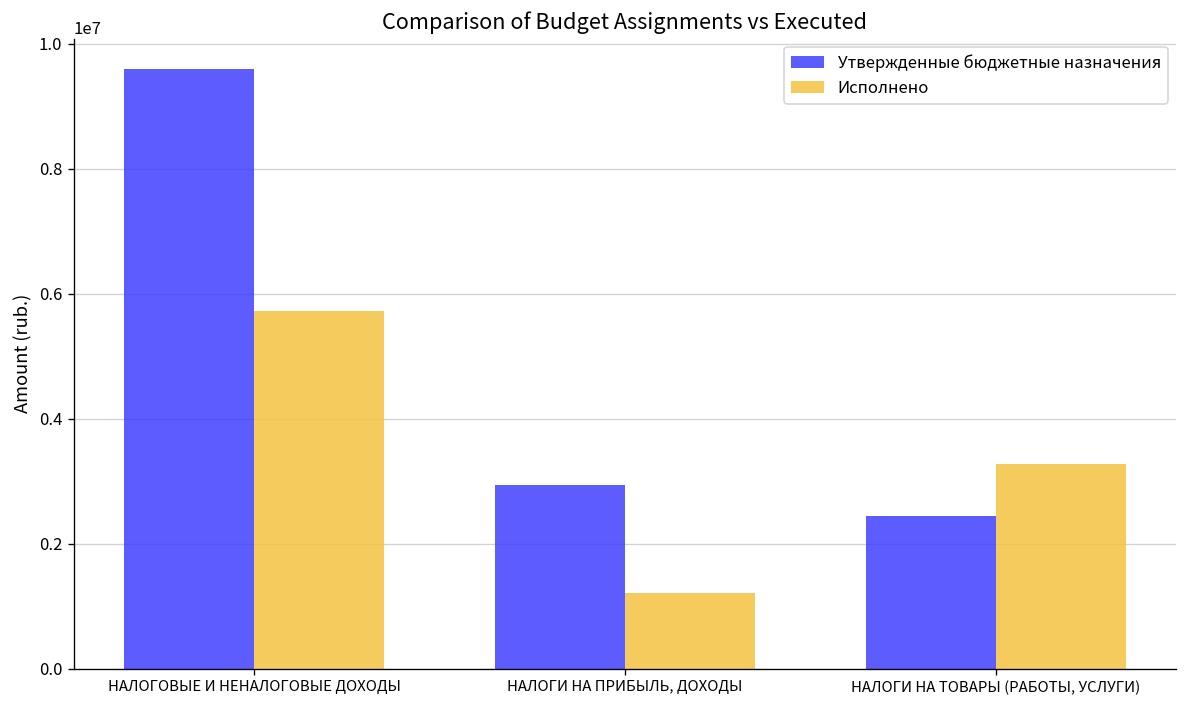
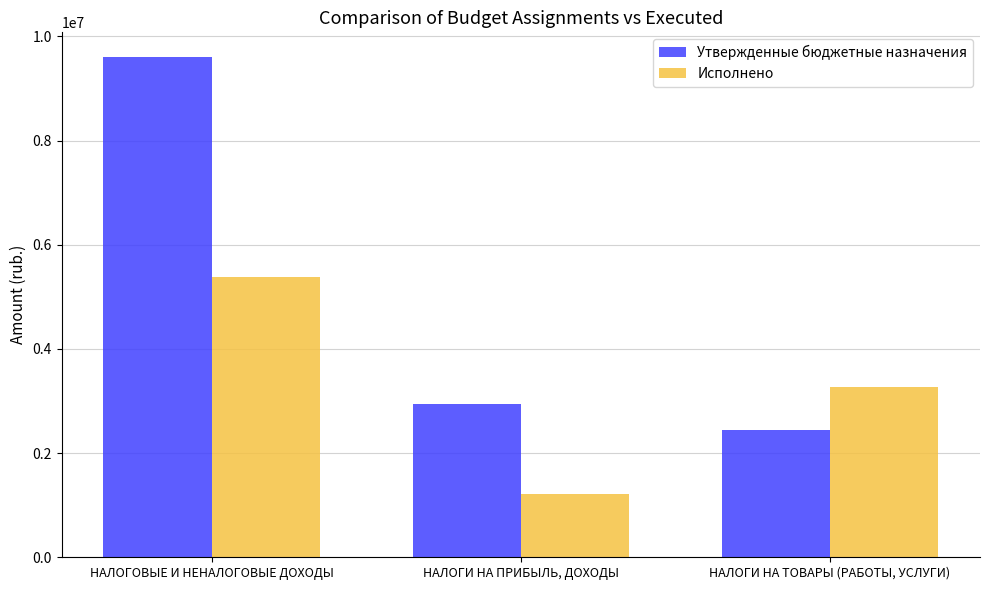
  {
    "Утвержденные бюджетные назначения": {
      "НАЛОГОВЫЕ И НЕНАЛОГОВЫЕ ДОХОДЫ": 9600000,
      "НАЛОГИ НА ПРИБЫЛЬ, ДОХОДЫ": 2900000,
      "НАЛОГИ НА ТОВАРЫ (РАБОТЫ, УСЛУГИ)": 2400000
    },
    "Исполнено": {
-     "НАЛОГОВЫЕ И НЕНАЛОГОВЫЕ ДОХОДЫ": 5700000,
+     "НАЛОГОВЫЕ И НЕНАЛОГОВЫЕ ДОХОДЫ": 5400000,
      "НАЛОГИ НА ПРИБЫЛЬ, ДОХОДЫ": 1200000,
      "НАЛОГИ НА ТОВАРЫ (РАБОТЫ, УСЛУГИ)": 3300000
    }
  }
